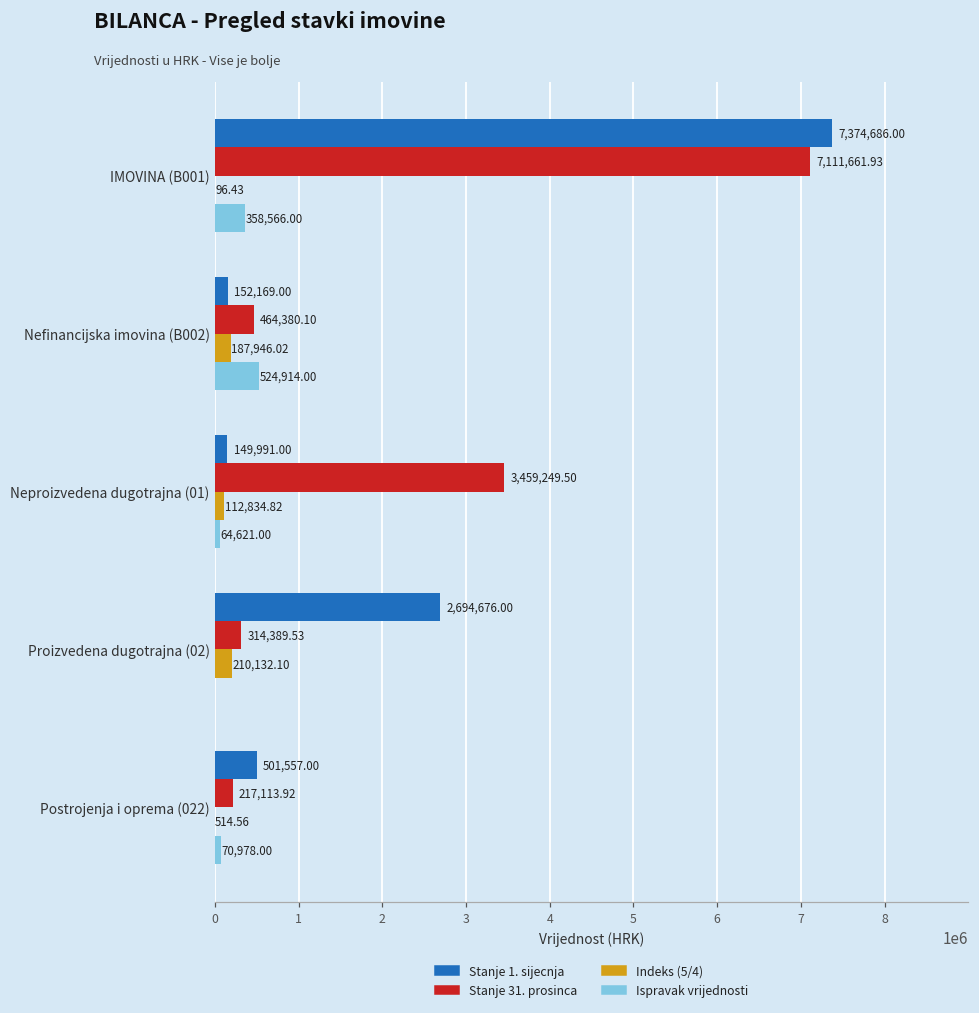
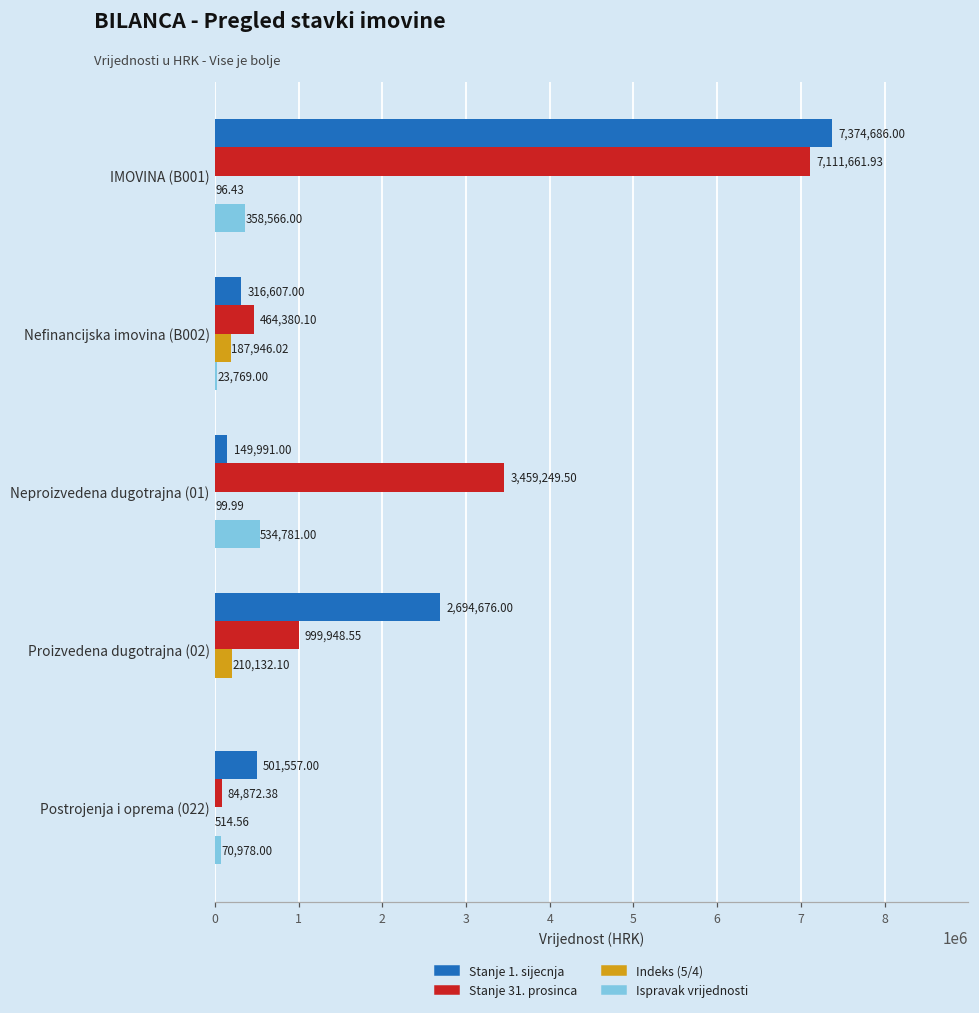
  {
    "Stanje 1. sijecnja": {
      "IMOVINA (B001)": "7,374,686.00",
-     "Nefinancijska imovina (B002)": "152,169.00",
+     "Nefinancijska imovina (B002)": "316,607.00",
      "Neproizvedena dugotrajna (01)": "149,991.00",
      "Proizvedena dugotrajna (02)": "2,694,676.00",
      "Postrojenja i oprema (022)": "501,557.00"
    },
    "Stanje 31. prosinca": {
      "IMOVINA (B001)": "7,111,661.93",
      "Nefinancijska imovina (B002)": "464,380.10",
      "Neproizvedena dugotrajna (01)": "3,459,249.50",
-     "Proizvedena dugotrajna (02)": "314,389.53",
-     "Postrojenja i oprema (022)": "217,113.92"
+     "Proizvedena dugotrajna (02)": "999,948.55",
+     "Postrojenja i oprema (022)": "84,872.38"
    },
    "Indeks (5/4)": {
      "IMOVINA (B001)": "96.43",
      "Nefinancijska imovina (B002)": "187,946.02",
-     "Neproizvedena dugotrajna (01)": "112,834.82",
+     "Neproizvedena dugotrajna (01)": "99.99",
      "Proizvedena dugotrajna (02)": "210,132.10",
      "Postrojenja i oprema (022)": "514.56"
    },
    "Ispravak vrijednosti": {
      "IMOVINA (B001)": "358,566.00",
-     "Nefinancijska imovina (B002)": "524,914.00",
-     "Neproizvedena dugotrajna (01)": "64,621.00",
+     "Nefinancijska imovina (B002)": "23,769.00",
+     "Neproizvedena dugotrajna (01)": "534,781.00",
      "Postrojenja i oprema (022)": "70,978.00"
    }
  }
